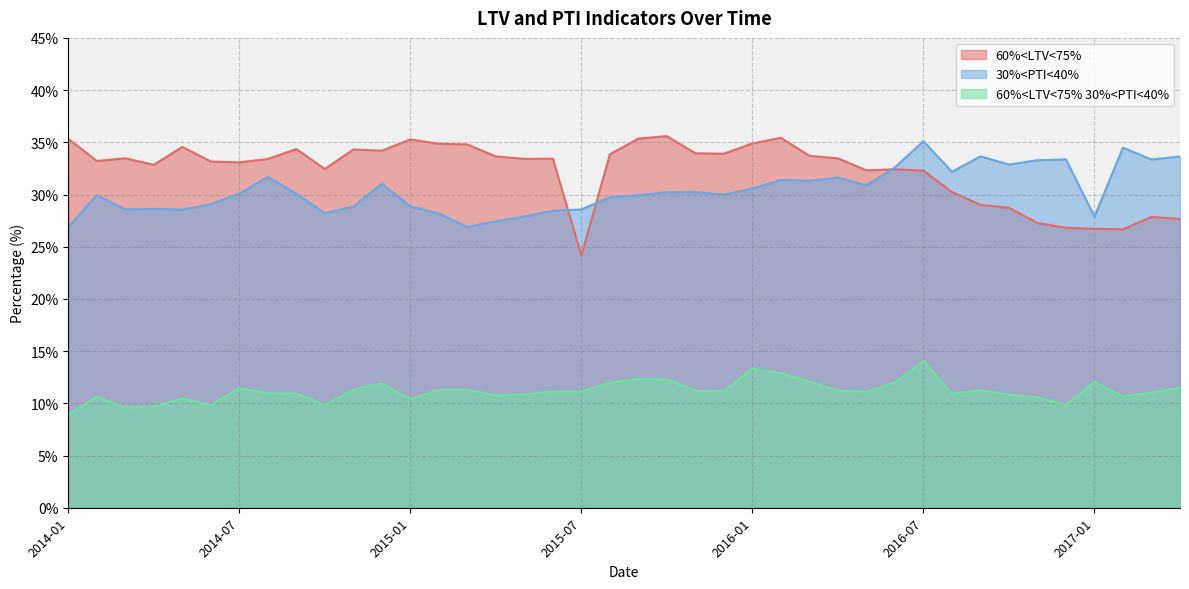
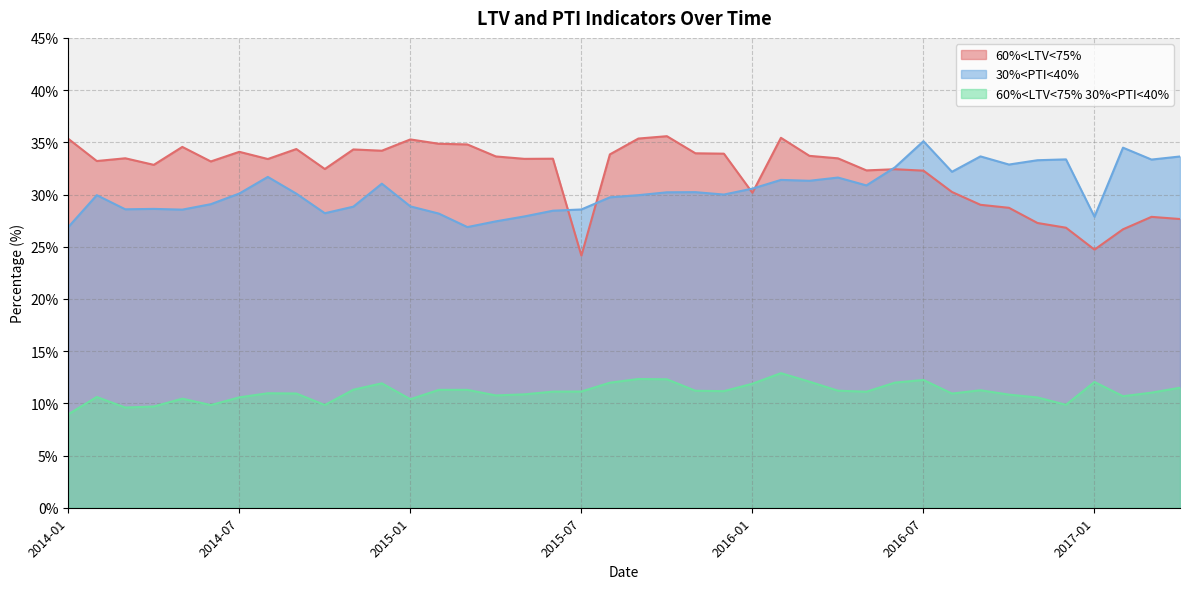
  {
    "60%<LTV<75%": {
      "2014-01": "35.3%",
-     "2014-07": "33.1%",
+     "2014-07": "34.1%",
      "2015-01": "35.3%",
      "2015-07": "24.1%",
-     "2016-01": "34.9%",
+     "2016-01": "30.2%",
      "2016-07": "32.3%",
-     "2017-01": "26.7%"
+     "2017-01": "24.7%"
    },
    "30%<PTI<40%": {
      "2014-01": "26.9%",
      "2014-07": "30.1%",
      "2015-01": "28.9%",
      "2015-07": "28.6%",
      "2016-01": "30.6%",
      "2016-07": "35.1%",
      "2017-01": "27.9%"
    },
    "60%<LTV<75% 30%<PTI<40%": {
      "2014-01": "9.0%",
-     "2014-07": "11.5%",
+     "2014-07": "10.6%",
      "2015-01": "10.4%",
      "2015-07": "11.1%",
-     "2016-01": "13.3%",
-     "2016-07": "14.0%",
+     "2016-01": "11.9%",
+     "2016-07": "12.2%",
      "2017-01": "12.0%"
    }
  }
